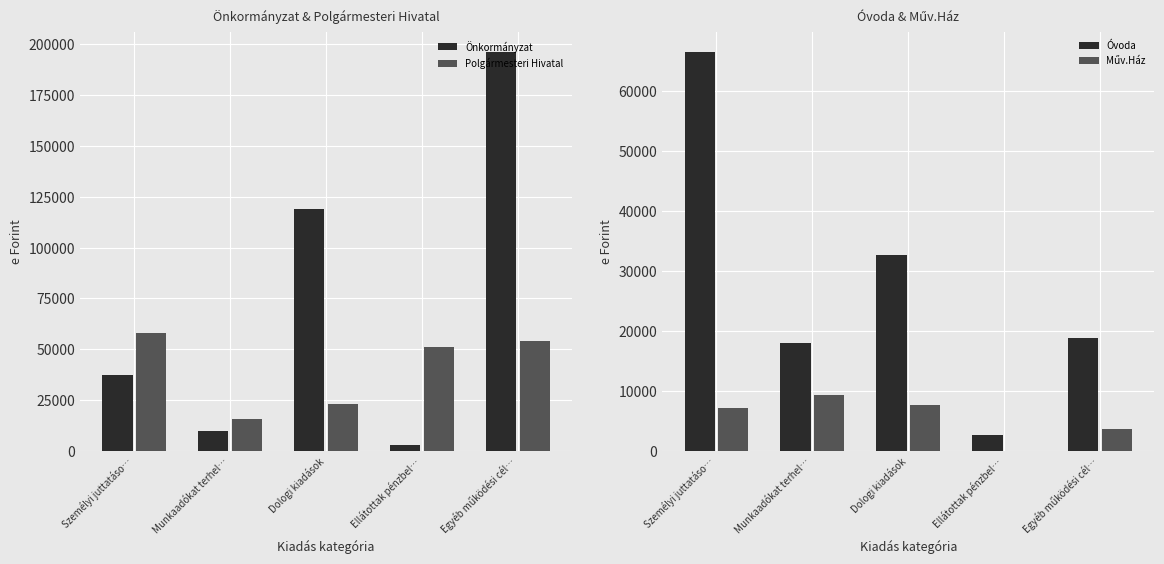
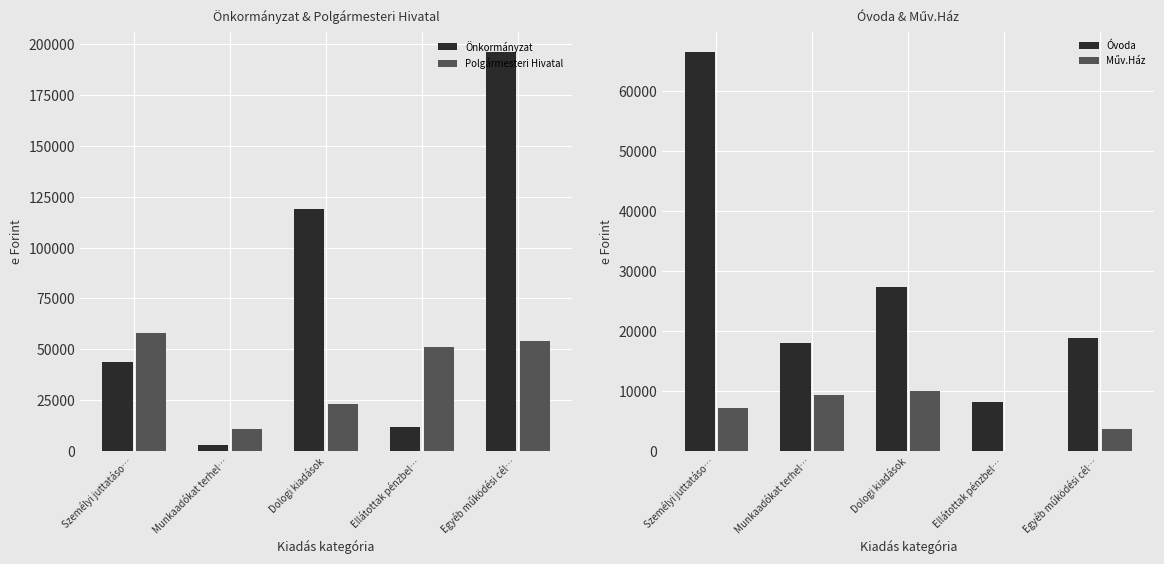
  {
    "Önkormányzat & Polgármesteri Hivatal": {
      "Önkormányzat": {
-       "Személyi juttatáso…": 37000,
-       "Munkaadókat terhel…": 10000,
+       "Személyi juttatáso…": 44000,
+       "Munkaadókat terhel…": 3000,
        "Dologi kiadások": 119000,
-       "Ellátottak pénzbel…": 3000,
+       "Ellátottak pénzbel…": 12000,
        "Egyéb működési cél…": 196000
      },
      "Polgármesteri Hivatal": {
        "Személyi juttatáso…": 58000,
-       "Munkaadókat terhel…": 16000,
+       "Munkaadókat terhel…": 11000,
        "Dologi kiadások": 23000,
        "Ellátottak pénzbel…": 51000,
        "Egyéb működési cél…": 54000
      }
    },
    "Óvoda & Műv.Ház": {
      "Óvoda": {
        "Személyi juttatáso…": 67000,
        "Munkaadókat terhel…": 18000,
-       "Dologi kiadások": 33000,
-       "Ellátottak pénzbel…": 3000,
+       "Dologi kiadások": 27000,
+       "Ellátottak pénzbel…": 8000,
        "Egyéb működési cél…": 19000
      },
      "Műv.Ház": {
        "Személyi juttatáso…": 7000,
        "Munkaadókat terhel…": 9000,
-       "Dologi kiadások": 8000,
+       "Dologi kiadások": 10000,
        "Ellátottak pénzbel…": 0,
        "Egyéb működési cél…": 4000
      }
    }
  }
